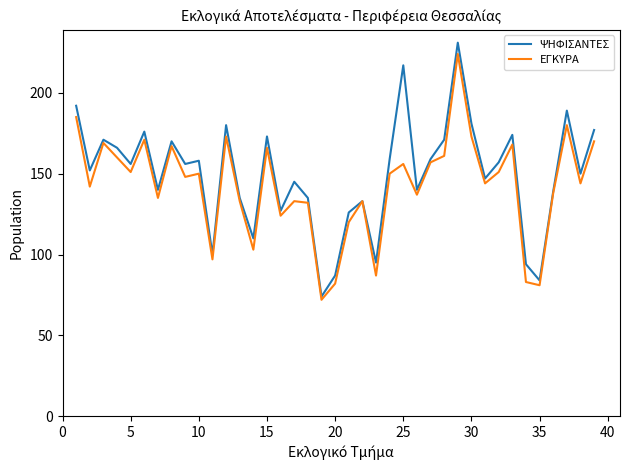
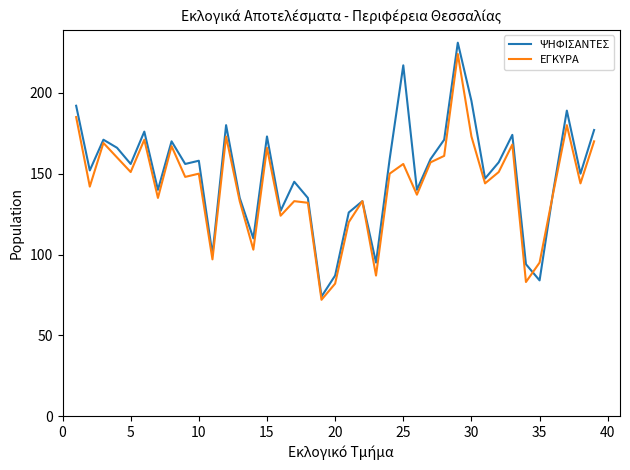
  {
    "ΨΗΦΙΣΑΝΤΕΣ": {
      "5": 156,
      "10": 158,
      "15": 173,
      "20": 87,
      "25": 217,
-     "30": 181,
+     "30": 195,
      "35": 84
    },
    "ΕΓΚΥΡΑ": {
      "5": 151,
      "10": 150,
      "15": 166,
      "20": 82,
      "25": 156,
      "30": 173,
-     "35": 81
+     "35": 95
    }
  }
